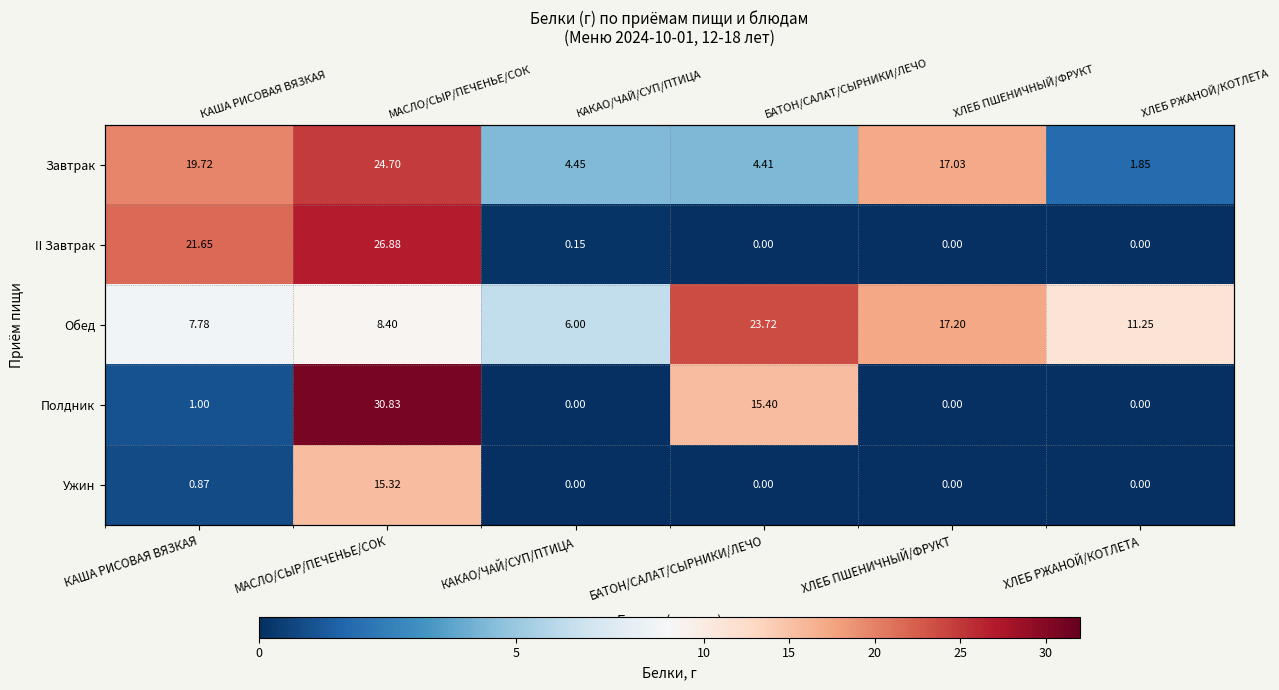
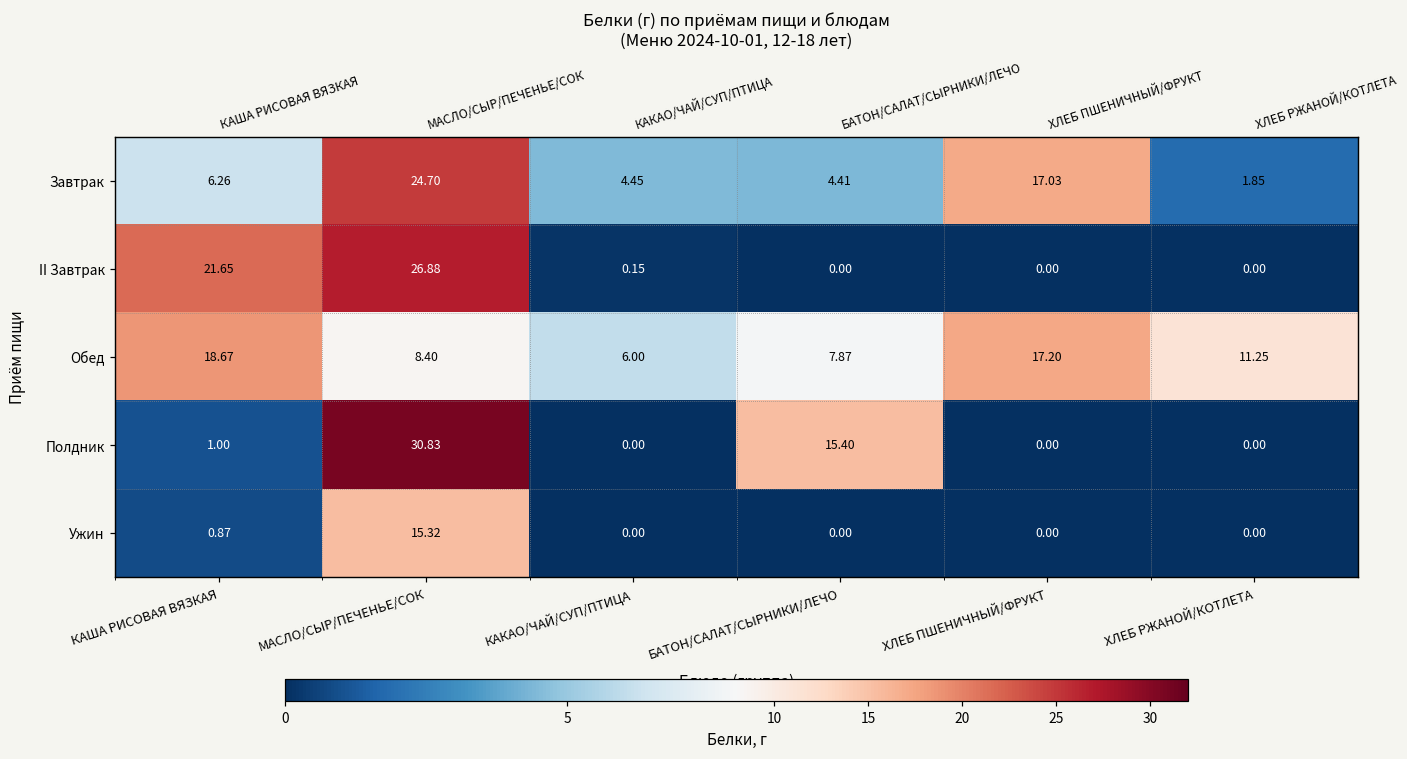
  {
    "Завтрак": {
-     "КАША РИСОВАЯ ВЯЗКАЯ": 19.72,
+     "КАША РИСОВАЯ ВЯЗКАЯ": 6.26,
      "МАСЛО/СЫР/ПЕЧЕНЬЕ/СОК": 24.70,
      "КАКАО/ЧАЙ/СУП/ПТИЦА": 4.45,
      "БАТОН/САЛАТ/СЫРНИКИ/ЛЕЧО": 4.41,
      "ХЛЕБ ПШЕНИЧНЫЙ/ФРУКТ": 17.03,
      "ХЛЕБ РЖАНОЙ/КОТЛЕТА": 1.85
    },
    "II Завтрак": {
      "КАША РИСОВАЯ ВЯЗКАЯ": 21.65,
      "МАСЛО/СЫР/ПЕЧЕНЬЕ/СОК": 26.88,
      "КАКАО/ЧАЙ/СУП/ПТИЦА": 0.15,
      "БАТОН/САЛАТ/СЫРНИКИ/ЛЕЧО": 0.00,
      "ХЛЕБ ПШЕНИЧНЫЙ/ФРУКТ": 0.00,
      "ХЛЕБ РЖАНОЙ/КОТЛЕТА": 0.00
    },
    "Обед": {
-     "КАША РИСОВАЯ ВЯЗКАЯ": 7.78,
+     "КАША РИСОВАЯ ВЯЗКАЯ": 18.67,
      "МАСЛО/СЫР/ПЕЧЕНЬЕ/СОК": 8.40,
      "КАКАО/ЧАЙ/СУП/ПТИЦА": 6.00,
-     "БАТОН/САЛАТ/СЫРНИКИ/ЛЕЧО": 23.72,
+     "БАТОН/САЛАТ/СЫРНИКИ/ЛЕЧО": 7.87,
      "ХЛЕБ ПШЕНИЧНЫЙ/ФРУКТ": 17.20,
      "ХЛЕБ РЖАНОЙ/КОТЛЕТА": 11.25
    },
    "Полдник": {
      "КАША РИСОВАЯ ВЯЗКАЯ": 1.00,
      "МАСЛО/СЫР/ПЕЧЕНЬЕ/СОК": 30.83,
      "КАКАО/ЧАЙ/СУП/ПТИЦА": 0.00,
      "БАТОН/САЛАТ/СЫРНИКИ/ЛЕЧО": 15.40,
      "ХЛЕБ ПШЕНИЧНЫЙ/ФРУКТ": 0.00,
      "ХЛЕБ РЖАНОЙ/КОТЛЕТА": 0.00
    },
    "Ужин": {
      "КАША РИСОВАЯ ВЯЗКАЯ": 0.87,
      "МАСЛО/СЫР/ПЕЧЕНЬЕ/СОК": 15.32,
      "КАКАО/ЧАЙ/СУП/ПТИЦА": 0.00,
      "БАТОН/САЛАТ/СЫРНИКИ/ЛЕЧО": 0.00,
      "ХЛЕБ ПШЕНИЧНЫЙ/ФРУКТ": 0.00,
      "ХЛЕБ РЖАНОЙ/КОТЛЕТА": 0.00
    }
  }
